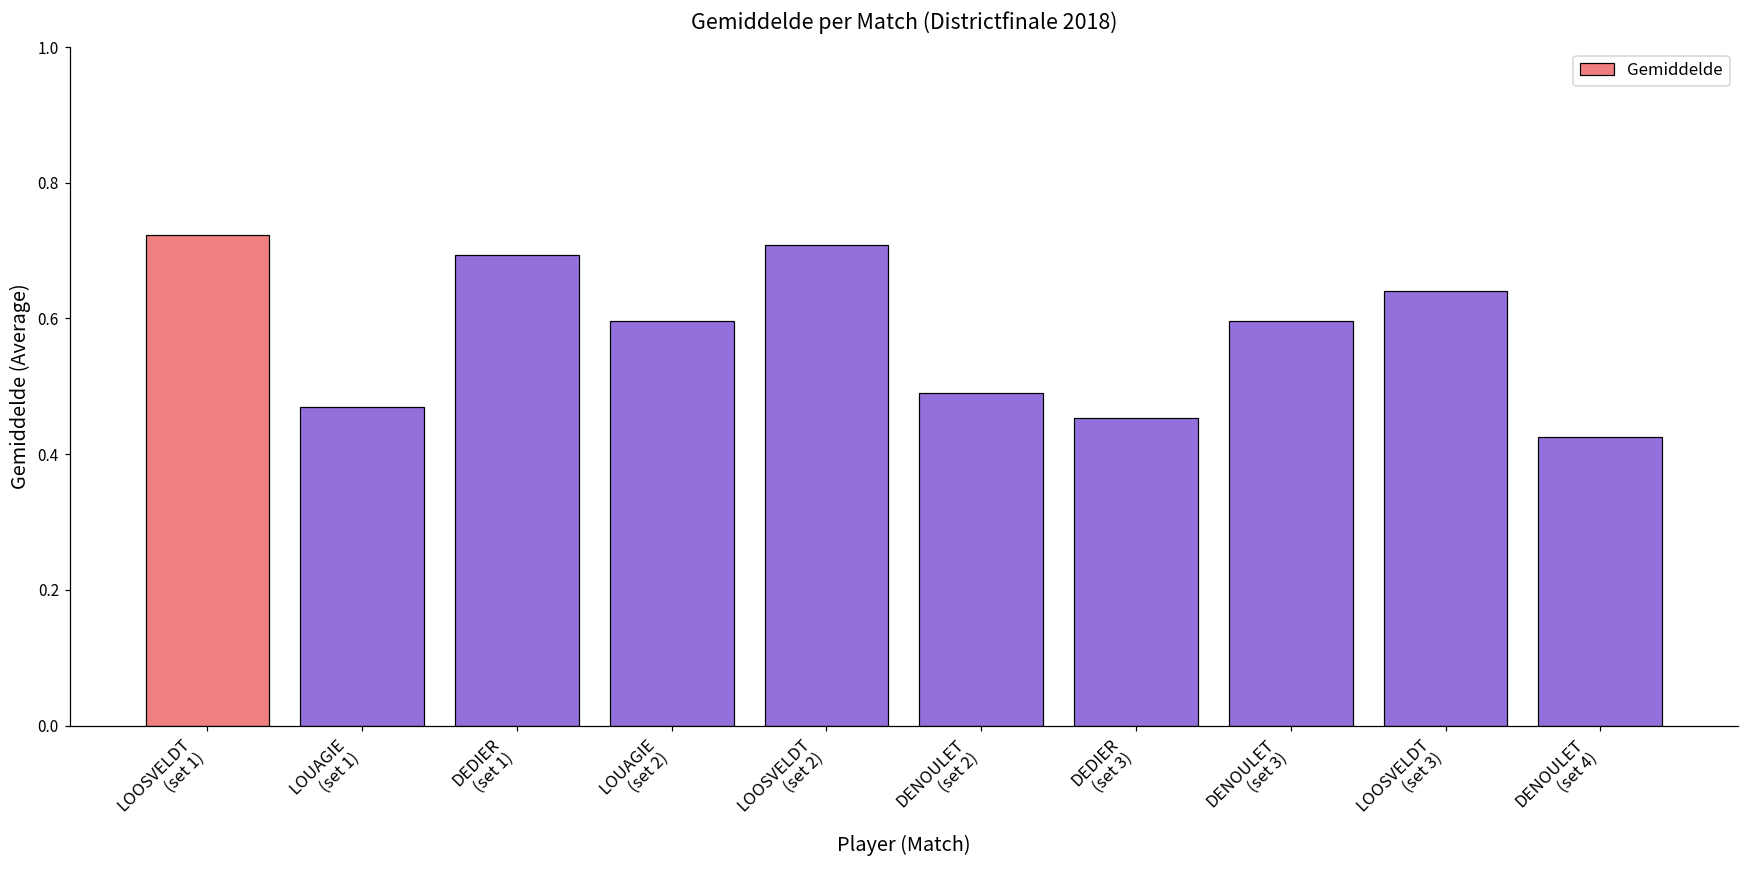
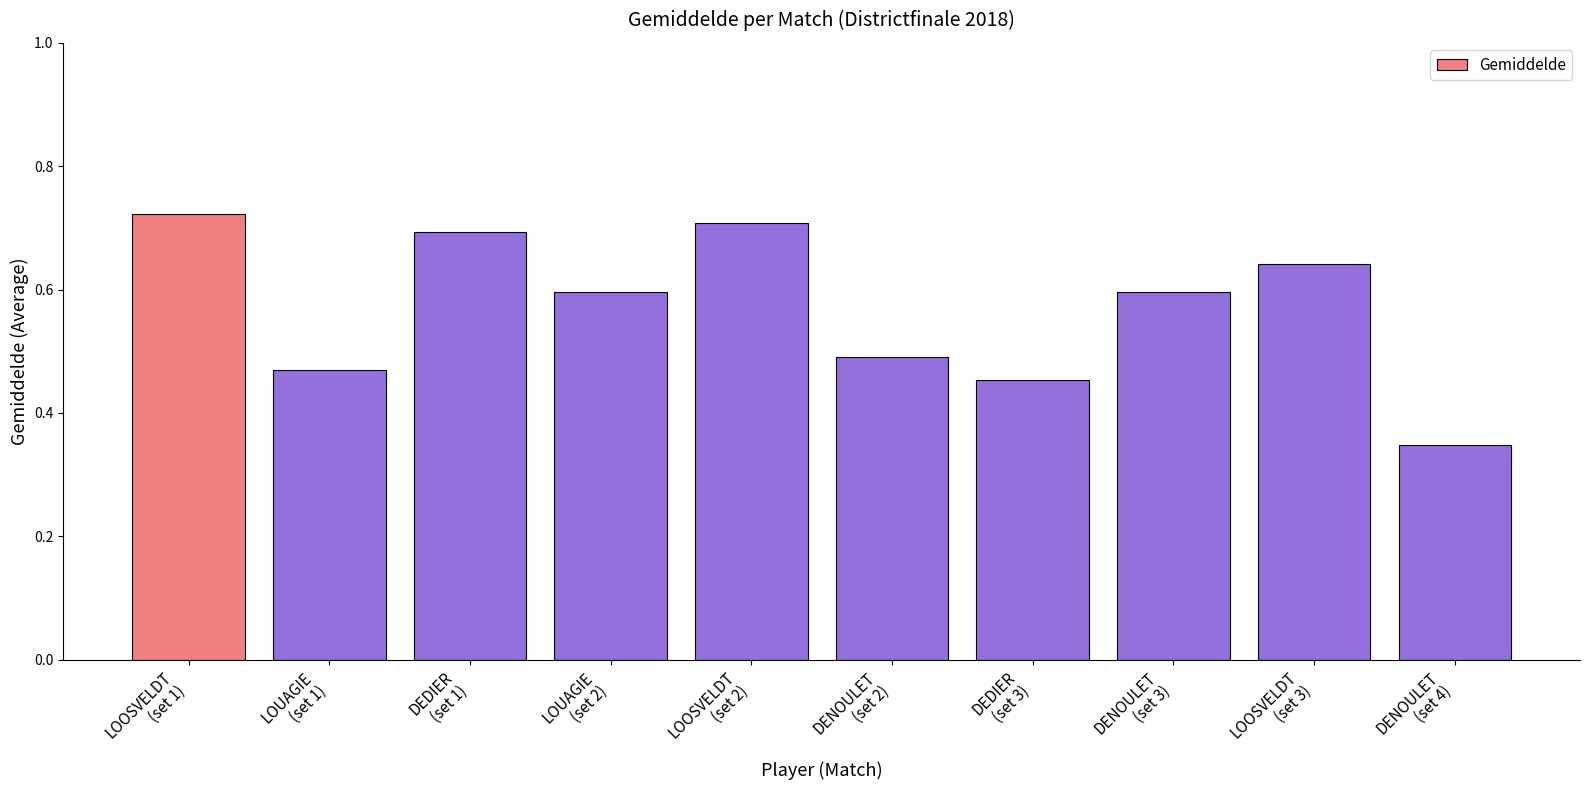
  {
    "LOOSVELDT (set 1)": 0.72,
    "LOUAGIE (set 1)": 0.47,
    "DEDIER (set 1)": 0.69,
    "LOUAGIE (set 2)": 0.60,
    "LOOSVELDT (set 2)": 0.71,
    "DENOULET (set 2)": 0.49,
    "DEDIER (set 3)": 0.45,
    "DENOULET (set 3)": 0.60,
    "LOOSVELDT (set 3)": 0.64,
-   "DENOULET (set 4)": 0.43
+   "DENOULET (set 4)": 0.35
  }
